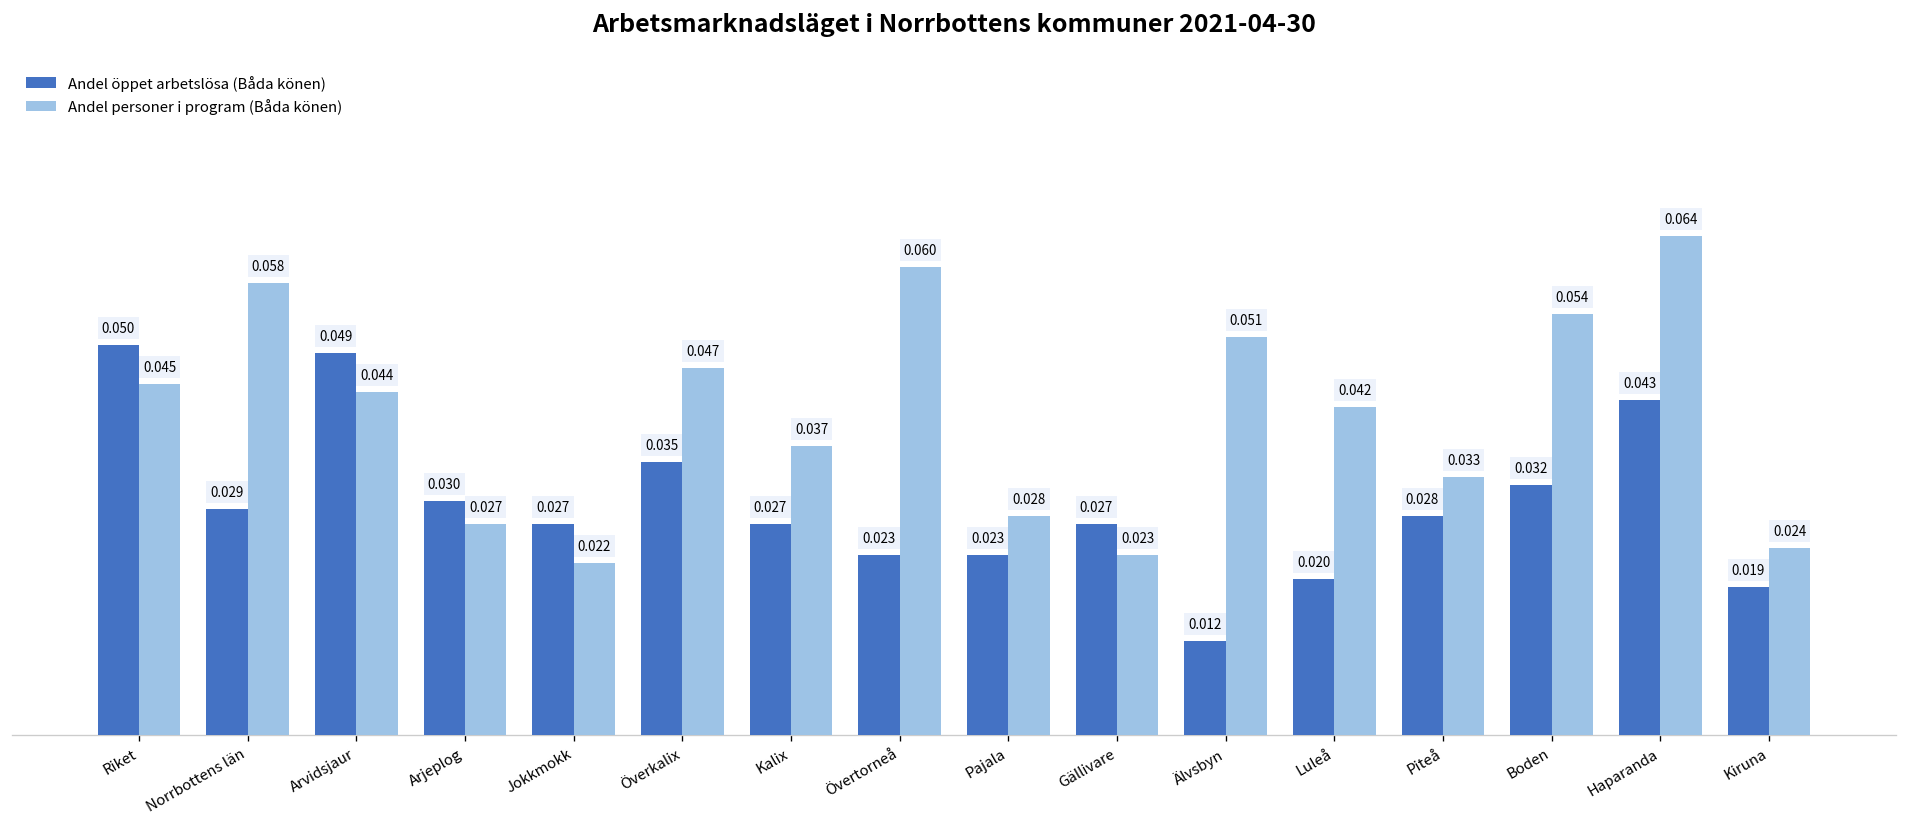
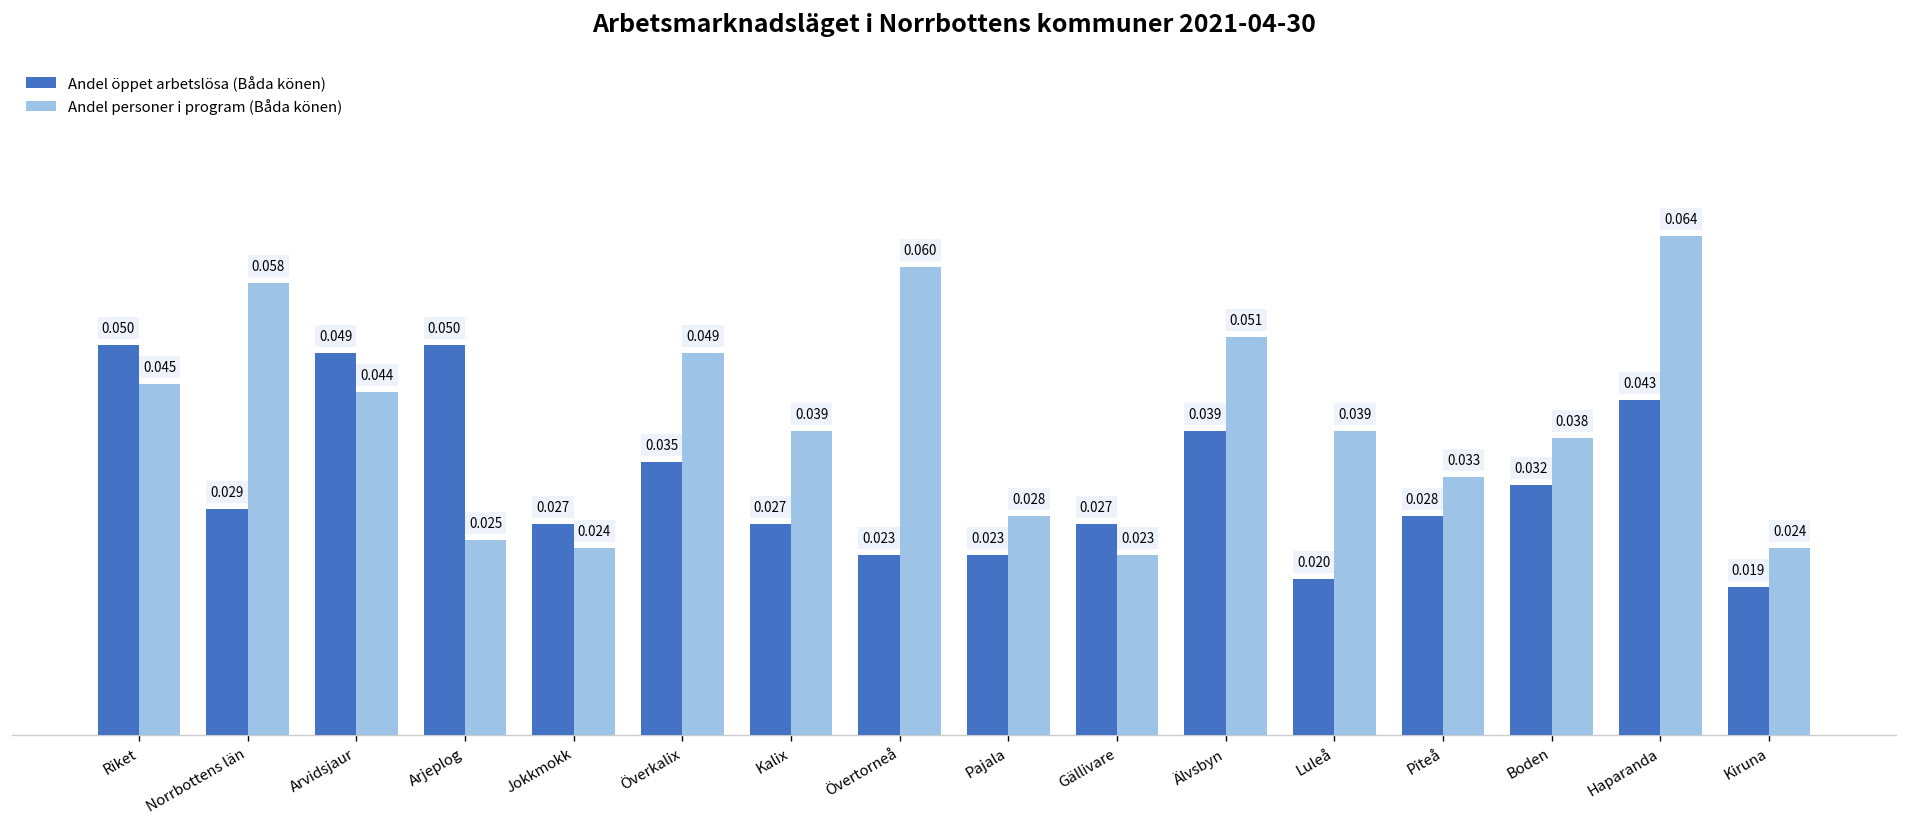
  {
    "Andel öppet arbetslösa (Båda könen)": {
-     "Arjeplog": 0.030,
-     "Älvsbyn": 0.012
+     "Arjeplog": 0.050,
+     "Älvsbyn": 0.039
    },
    "Andel personer i program (Båda könen)": {
-     "Arjeplog": 0.027,
-     "Jokkmokk": 0.022,
-     "Överkalix": 0.047,
-     "Kalix": 0.037,
-     "Luleå": 0.042,
-     "Boden": 0.054
+     "Arjeplog": 0.025,
+     "Jokkmokk": 0.024,
+     "Överkalix": 0.049,
+     "Kalix": 0.039,
+     "Luleå": 0.039,
+     "Boden": 0.038
    }
  }
